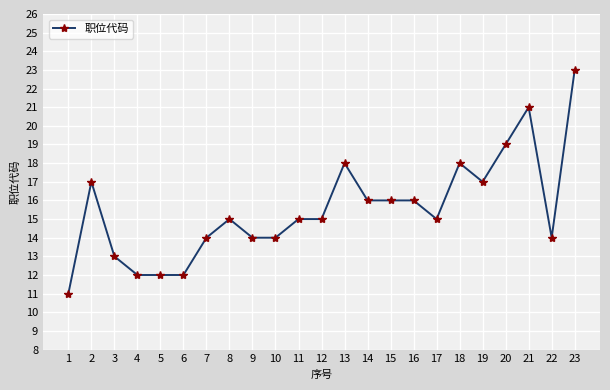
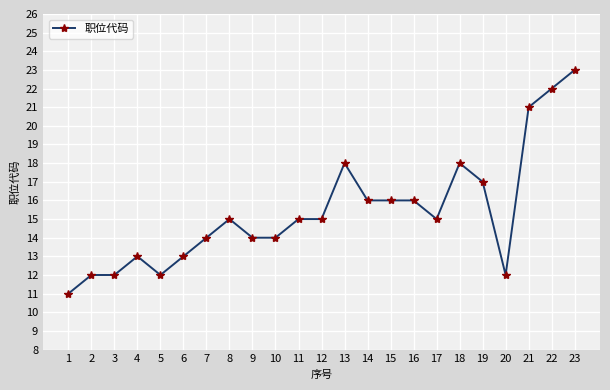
  {
    "1": 11,
-   "2": 17,
-   "3": 13,
-   "4": 12,
+   "2": 12,
+   "3": 12,
+   "4": 13,
    "5": 12,
-   "6": 12,
+   "6": 13,
    "7": 14,
    "8": 15,
    "9": 14,
    "10": 14,
    "11": 15,
    "12": 15,
    "13": 18,
    "14": 16,
    "15": 16,
    "16": 16,
    "17": 15,
    "18": 18,
    "19": 17,
-   "20": 19,
+   "20": 12,
    "21": 21,
-   "22": 14,
+   "22": 22,
    "23": 23
  }
